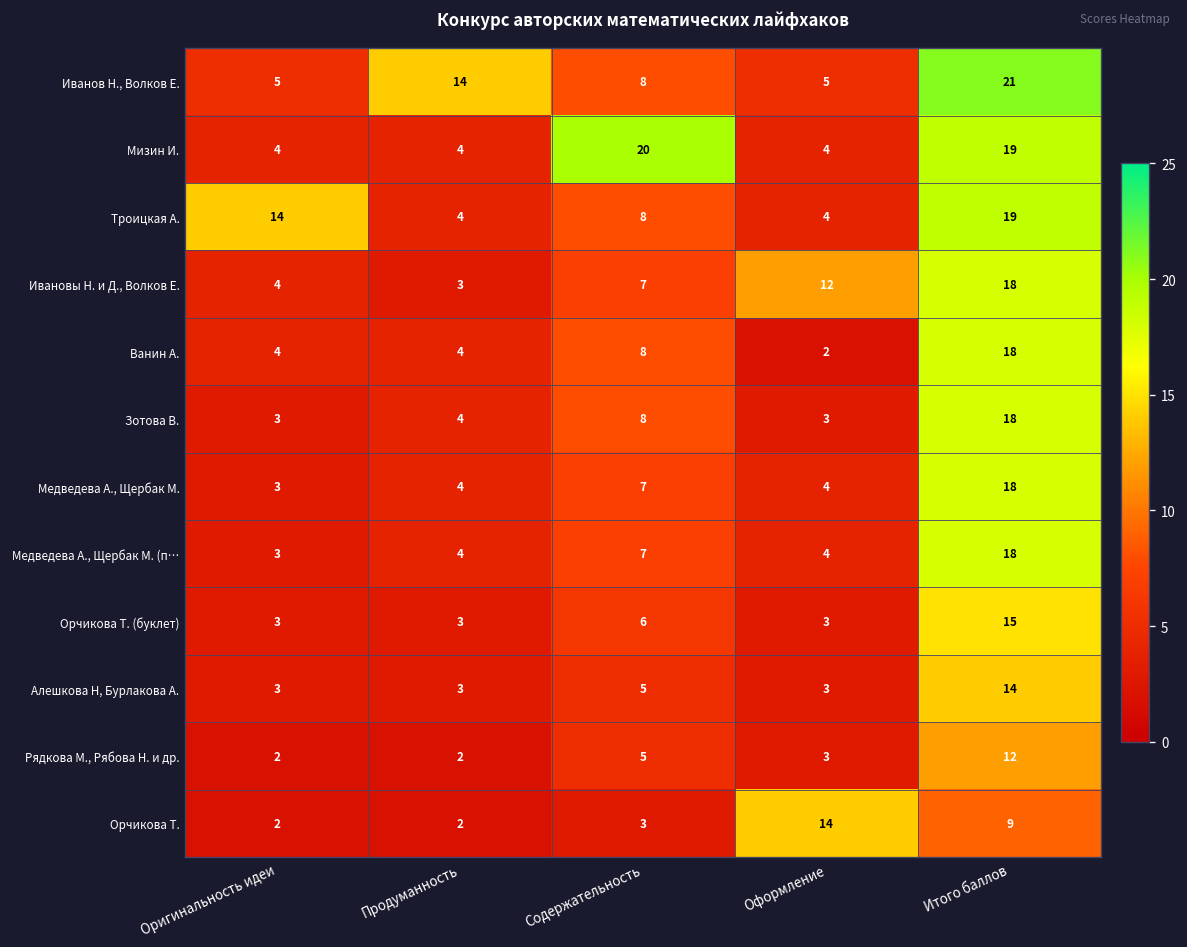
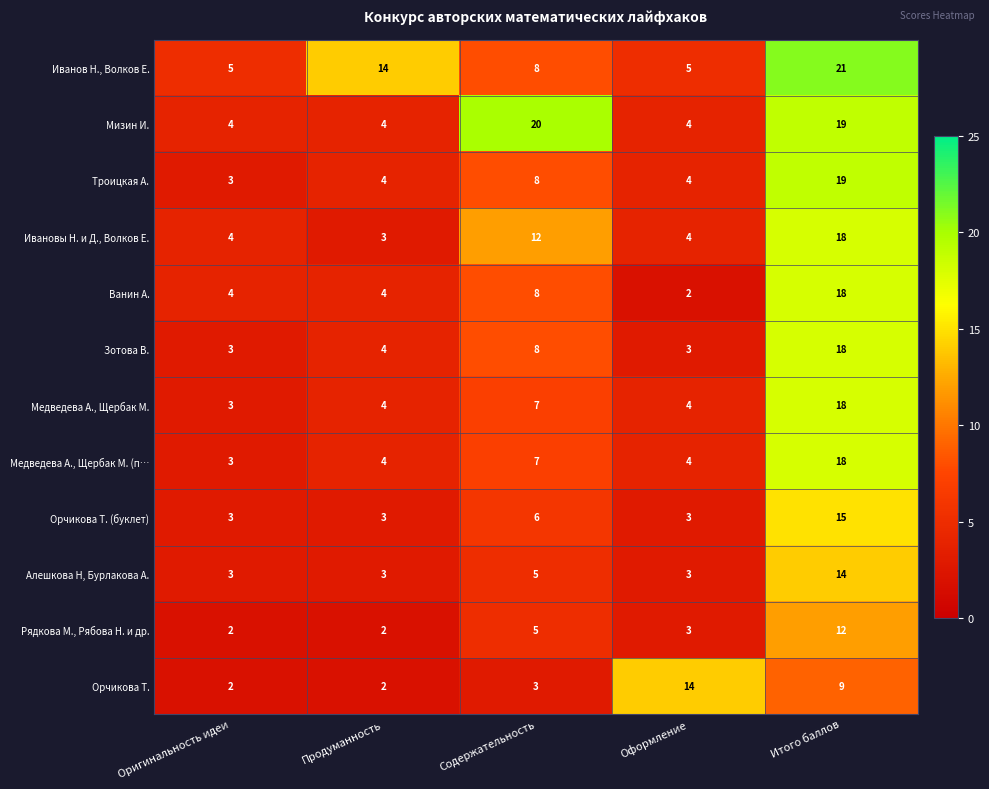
  {
    "Иванов Н., Волков Е.": {
      "Оригинальность идеи": 5,
      "Продуманность": 14,
      "Содержательность": 8,
      "Оформление": 5,
      "Итого баллов": 21
    },
    "Мизин И.": {
      "Оригинальность идеи": 4,
      "Продуманность": 4,
      "Содержательность": 20,
      "Оформление": 4,
      "Итого баллов": 19
    },
    "Троицкая А.": {
-     "Оригинальность идеи": 14,
+     "Оригинальность идеи": 3,
      "Продуманность": 4,
      "Содержательность": 8,
      "Оформление": 4,
      "Итого баллов": 19
    },
    "Ивановы Н. и Д., Волков Е.": {
      "Оригинальность идеи": 4,
      "Продуманность": 3,
-     "Содержательность": 7,
-     "Оформление": 12,
+     "Содержательность": 12,
+     "Оформление": 4,
      "Итого баллов": 18
    },
    "Ванин А.": {
      "Оригинальность идеи": 4,
      "Продуманность": 4,
      "Содержательность": 8,
      "Оформление": 2,
      "Итого баллов": 18
    },
    "Зотова В.": {
      "Оригинальность идеи": 3,
      "Продуманность": 4,
      "Содержательность": 8,
      "Оформление": 3,
      "Итого баллов": 18
    },
    "Медведева А., Щербак М.": {
      "Оригинальность идеи": 3,
      "Продуманность": 4,
      "Содержательность": 7,
      "Оформление": 4,
      "Итого баллов": 18
    },
    "Медведева А., Щербак М. (п…": {
      "Оригинальность идеи": 3,
      "Продуманность": 4,
      "Содержательность": 7,
      "Оформление": 4,
      "Итого баллов": 18
    },
    "Орчикова Т. (буклет)": {
      "Оригинальность идеи": 3,
      "Продуманность": 3,
      "Содержательность": 6,
      "Оформление": 3,
      "Итого баллов": 15
    },
    "Алешкова Н, Бурлакова А.": {
      "Оригинальность идеи": 3,
      "Продуманность": 3,
      "Содержательность": 5,
      "Оформление": 3,
      "Итого баллов": 14
    },
    "Рядкова М., Рябова Н. и др.": {
      "Оригинальность идеи": 2,
      "Продуманность": 2,
      "Содержательность": 5,
      "Оформление": 3,
      "Итого баллов": 12
    },
    "Орчикова Т.": {
      "Оригинальность идеи": 2,
      "Продуманность": 2,
      "Содержательность": 3,
      "Оформление": 14,
      "Итого баллов": 9
    }
  }
